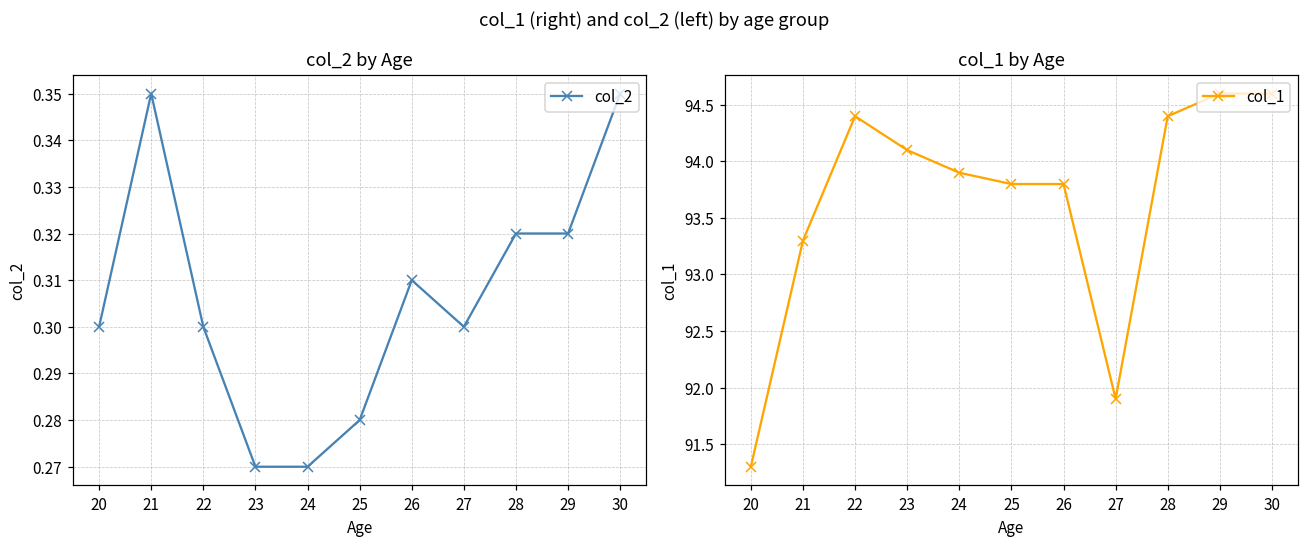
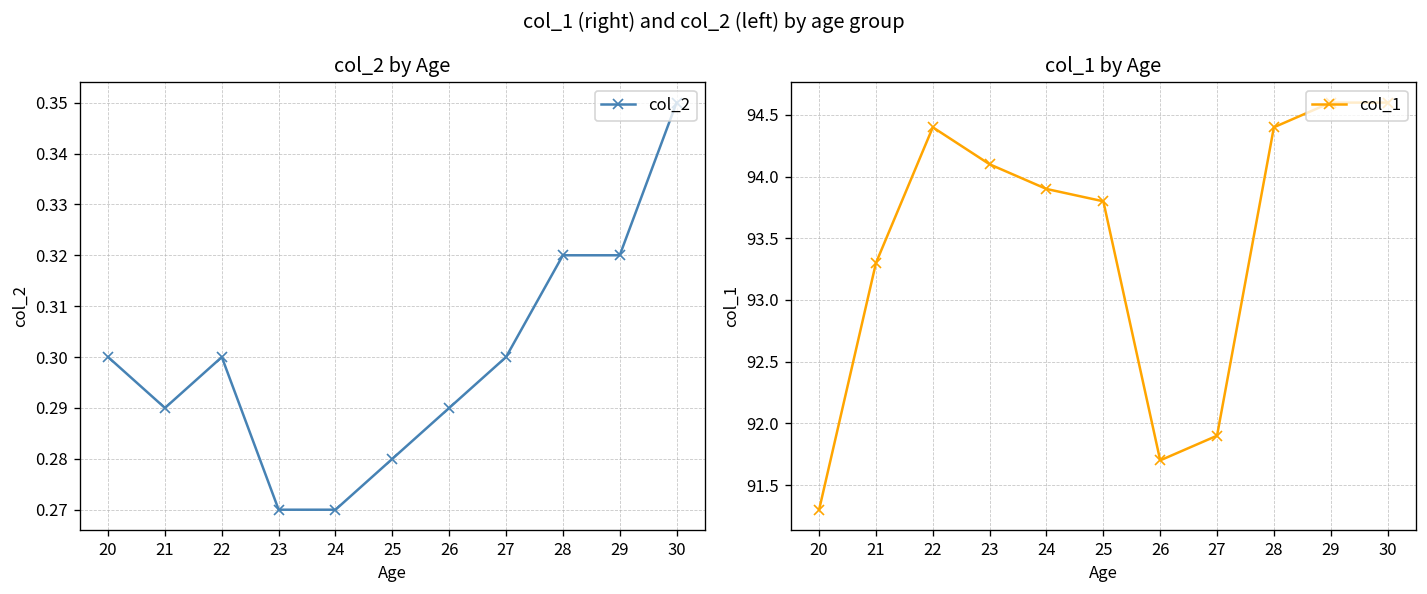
  {
    "col_2 by Age": {
      "20": 0.30,
-     "21": 0.35,
+     "21": 0.29,
      "22": 0.30,
      "23": 0.27,
      "24": 0.27,
      "25": 0.28,
-     "26": 0.31,
+     "26": 0.29,
      "27": 0.30,
      "28": 0.32,
      "29": 0.32
    },
    "col_1 by Age": {
      "20": 91.3,
      "21": 93.3,
      "22": 94.4,
      "23": 94.1,
      "24": 93.9,
      "25": 93.8,
-     "26": 93.8,
+     "26": 91.7,
      "27": 91.9,
      "28": 94.4
    }
  }
